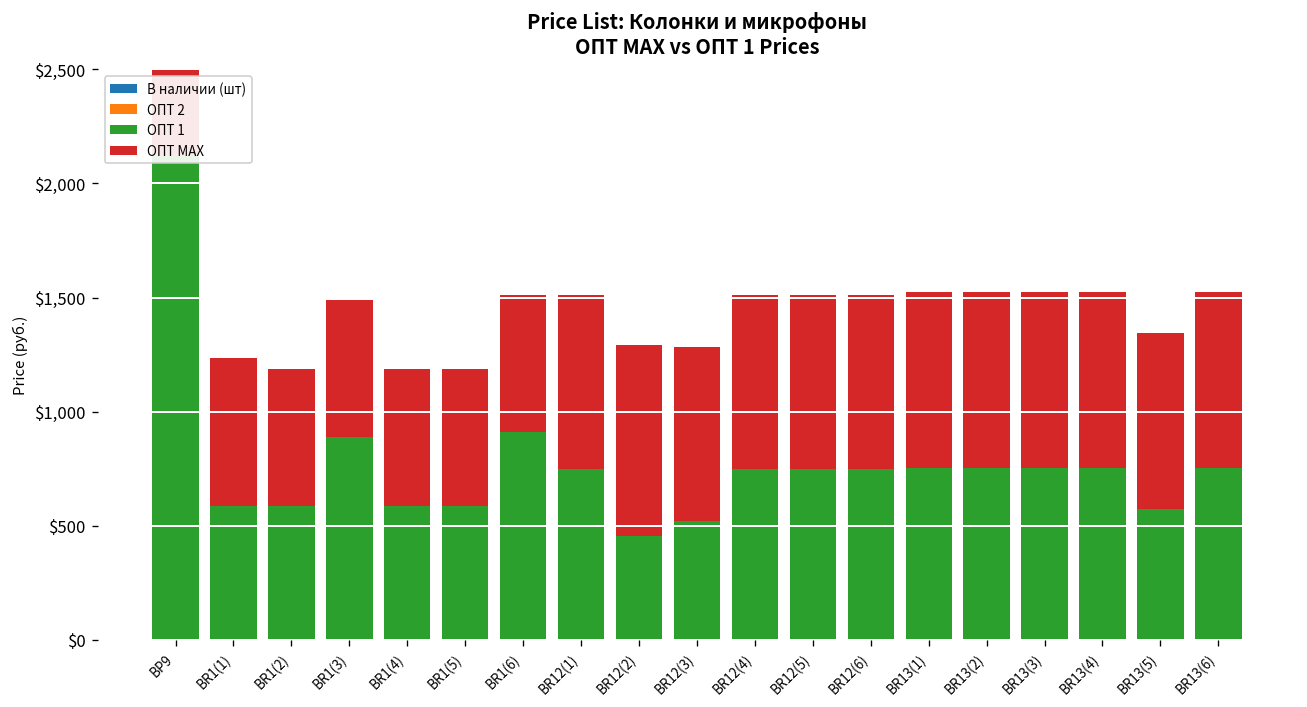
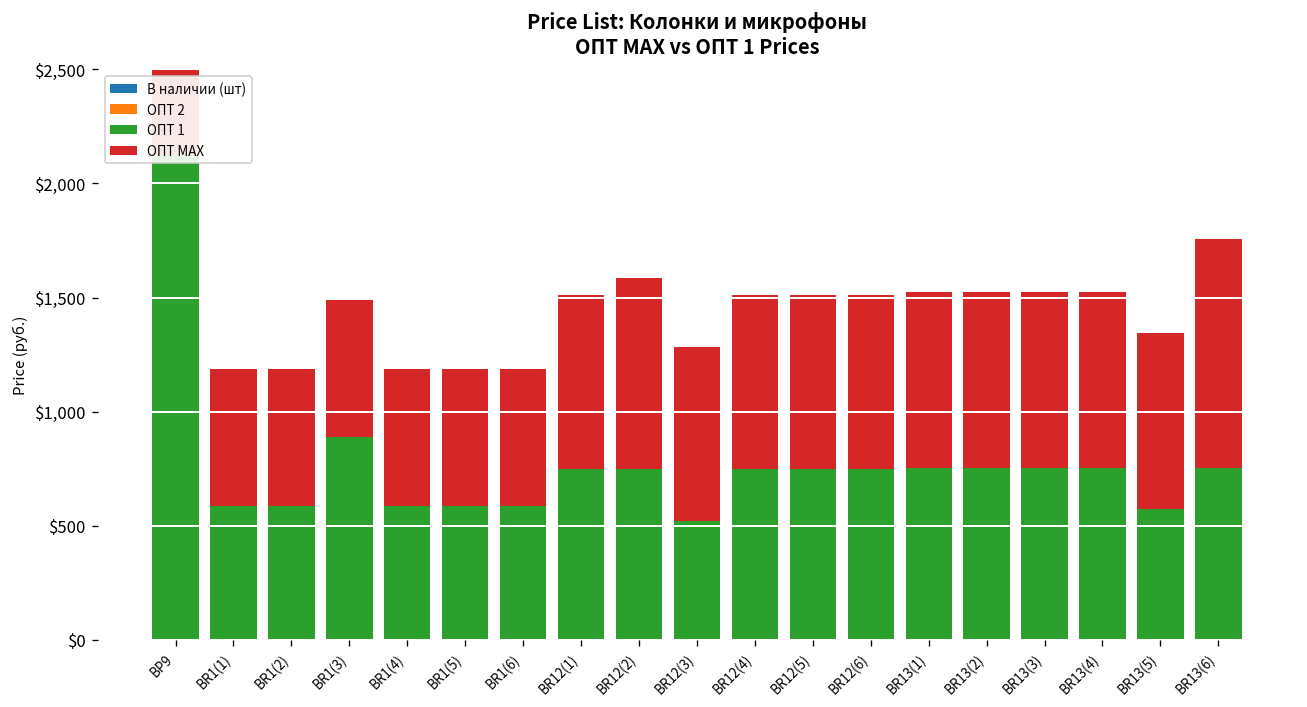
  {
    "ОПТ 2": {
      "BP9": "$0",
      "BR1(1)": "$0",
      "BR1(2)": "$0",
      "BR1(3)": "$0",
      "BR1(4)": "$0",
      "BR1(5)": "$0",
      "BR1(6)": "$0",
      "BR12(1)": "$0",
      "BR12(2)": "$0",
      "BR12(3)": "$0",
      "BR12(4)": "$0",
      "BR12(5)": "$0",
      "BR12(6)": "$0",
      "BR13(1)": "$0",
      "BR13(2)": "$0",
      "BR13(3)": "$0",
      "BR13(4)": "$0",
      "BR13(5)": "$0",
      "BR13(6)": "$0"
    },
    "ОПТ 1": {
      "BR1(1)": "$590",
      "BR1(2)": "$590",
      "BR1(3)": "$890",
      "BR1(4)": "$590",
      "BR1(5)": "$590",
-     "BR1(6)": "$910",
+     "BR1(6)": "$590",
      "BR12(1)": "$750",
-     "BR12(2)": "$450",
+     "BR12(2)": "$750",
      "BR12(3)": "$520",
      "BR12(4)": "$750",
      "BR12(5)": "$750",
      "BR12(6)": "$750",
      "BR13(1)": "$750",
      "BR13(2)": "$750",
      "BR13(3)": "$750",
      "BR13(4)": "$750",
      "BR13(5)": "$580",
      "BR13(6)": "$750"
    },
    "ОПТ MAX": {
-     "BR1(1)": "$650",
+     "BR1(1)": "$600",
      "BR1(2)": "$600",
      "BR1(3)": "$600",
      "BR1(4)": "$600",
      "BR1(5)": "$600",
      "BR1(6)": "$600",
      "BR12(1)": "$760",
      "BR12(2)": "$840",
      "BR12(3)": "$760",
      "BR12(4)": "$760",
      "BR12(5)": "$760",
      "BR12(6)": "$760",
      "BR13(1)": "$770",
      "BR13(2)": "$770",
      "BR13(3)": "$770",
      "BR13(4)": "$770",
      "BR13(5)": "$770",
-     "BR13(6)": "$770"
+     "BR13(6)": "$1,000"
    }
  }
